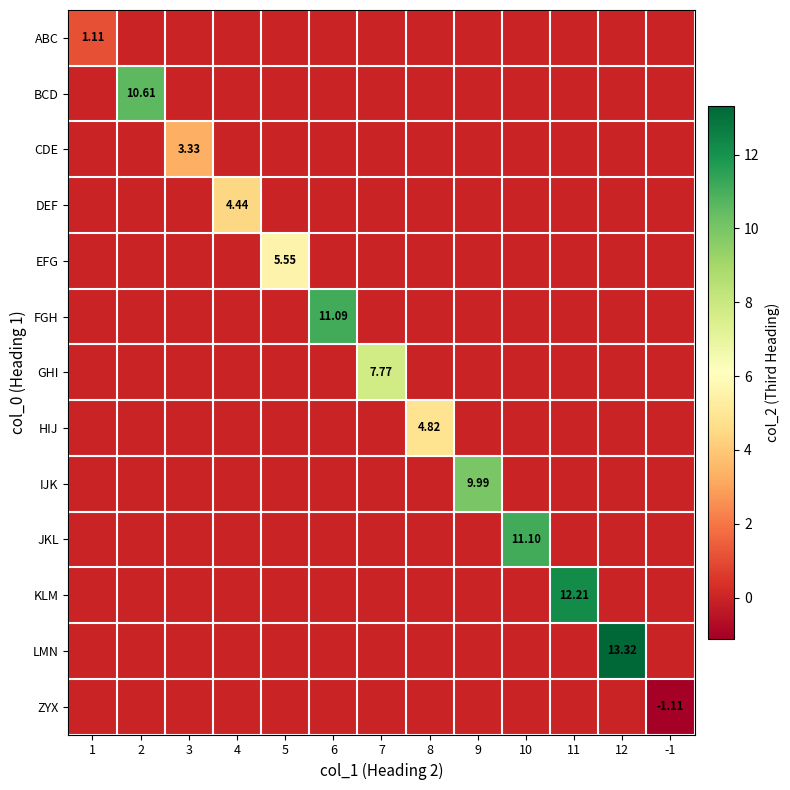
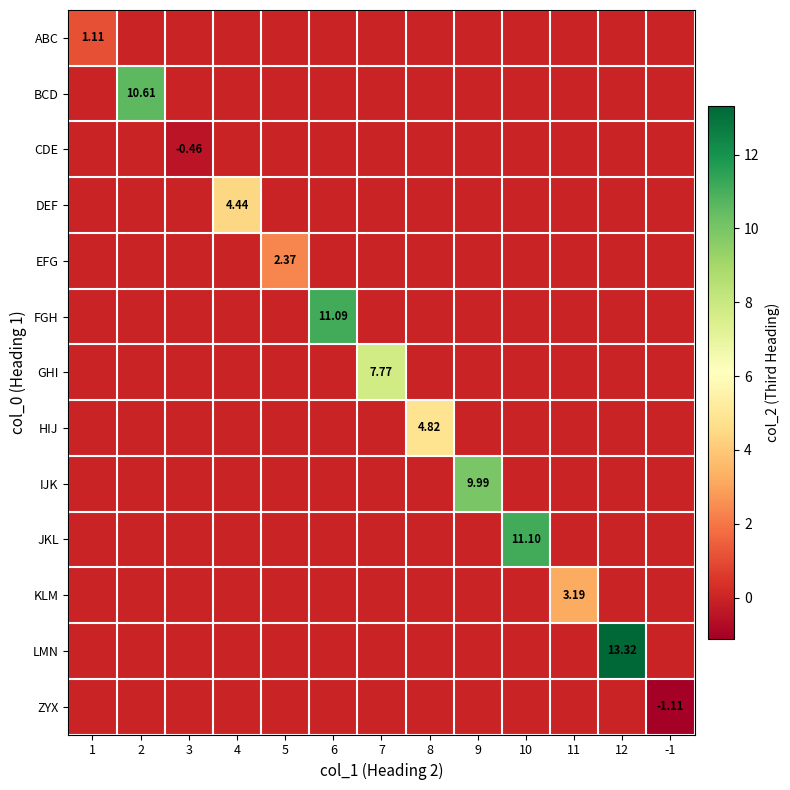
  {
    "ABC": {
      "1": 1.11
    },
    "BCD": {
      "2": 10.61
    },
    "CDE": {
-     "3": 3.33
+     "3": -0.46
    },
    "DEF": {
      "4": 4.44
    },
    "EFG": {
-     "5": 5.55
+     "5": 2.37
    },
    "FGH": {
      "6": 11.09
    },
    "GHI": {
      "7": 7.77
    },
    "HIJ": {
      "8": 4.82
    },
    "IJK": {
      "9": 9.99
    },
    "JKL": {
      "10": 11.10
    },
    "KLM": {
-     "11": 12.21
+     "11": 3.19
    },
    "LMN": {
      "12": 13.32
    },
    "ZYX": {
      "-1": -1.11
    }
  }
